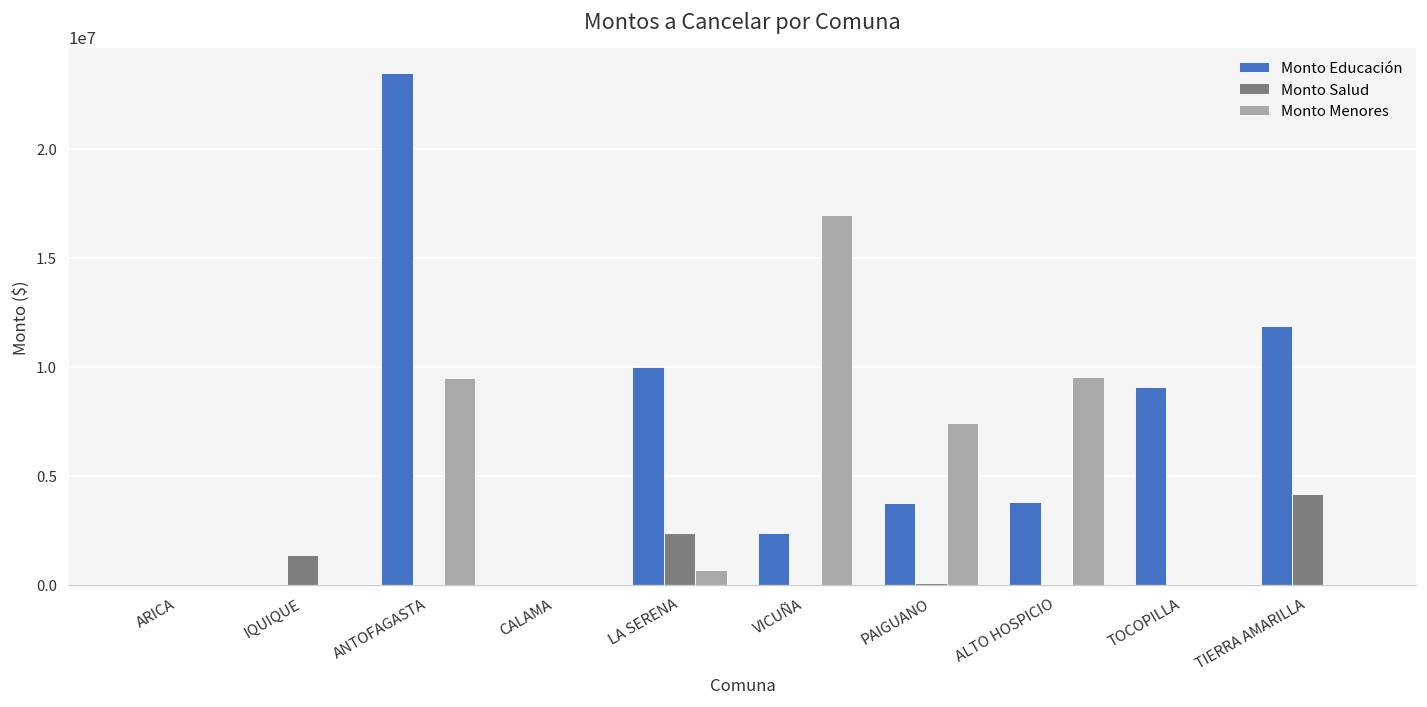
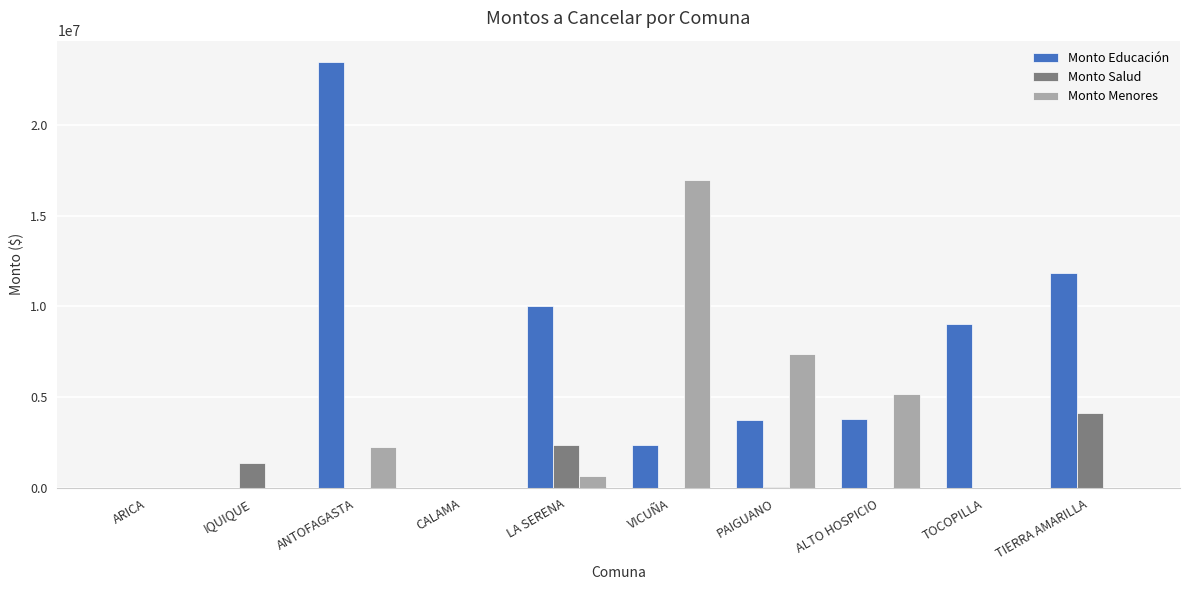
  {
    "Monto Educación": {
      "ARICA": 0,
      "IQUIQUE": 0,
      "ANTOFAGASTA": 23500000,
      "CALAMA": 0,
      "LA SERENA": 10000000,
      "VICUÑA": 2400000,
      "PAIGUANO": 3800000,
      "ALTO HOSPICIO": 3800000,
      "TOCOPILLA": 9100000,
      "TIERRA AMARILLA": 11900000
    },
    "Monto Salud": {
      "ARICA": 0,
      "IQUIQUE": 1400000,
      "ANTOFAGASTA": 0,
      "CALAMA": 0,
      "LA SERENA": 2400000,
      "VICUÑA": 0,
      "ALTO HOSPICIO": 0,
      "TOCOPILLA": 0,
      "TIERRA AMARILLA": 4100000
    },
    "Monto Menores": {
      "ARICA": 0,
      "IQUIQUE": 0,
-     "ANTOFAGASTA": 9500000,
+     "ANTOFAGASTA": 2200000,
      "CALAMA": 0,
      "LA SERENA": 700000,
      "VICUÑA": 16900000,
      "PAIGUANO": 7400000,
-     "ALTO HOSPICIO": 9500000,
+     "ALTO HOSPICIO": 5200000,
      "TOCOPILLA": 0,
      "TIERRA AMARILLA": 0
    }
  }
